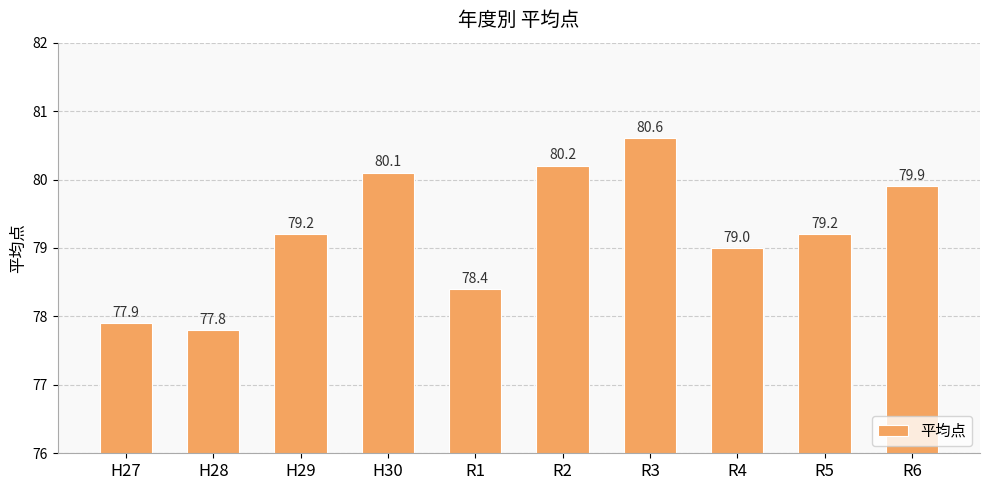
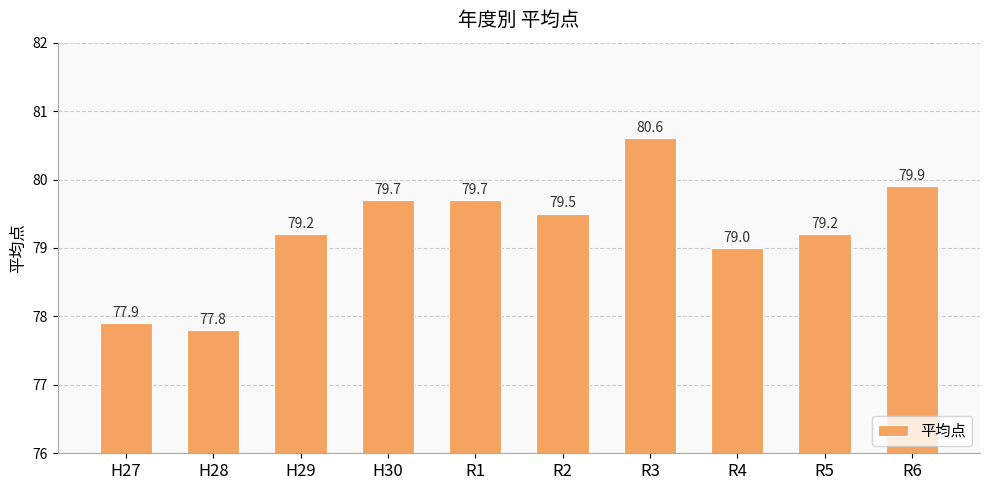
  {
    "H27": 77.9,
    "H28": 77.8,
    "H29": 79.2,
-   "H30": 80.1,
-   "R1": 78.4,
-   "R2": 80.2,
+   "H30": 79.7,
+   "R1": 79.7,
+   "R2": 79.5,
    "R3": 80.6,
    "R4": 79.0,
    "R5": 79.2,
    "R6": 79.9
  }
